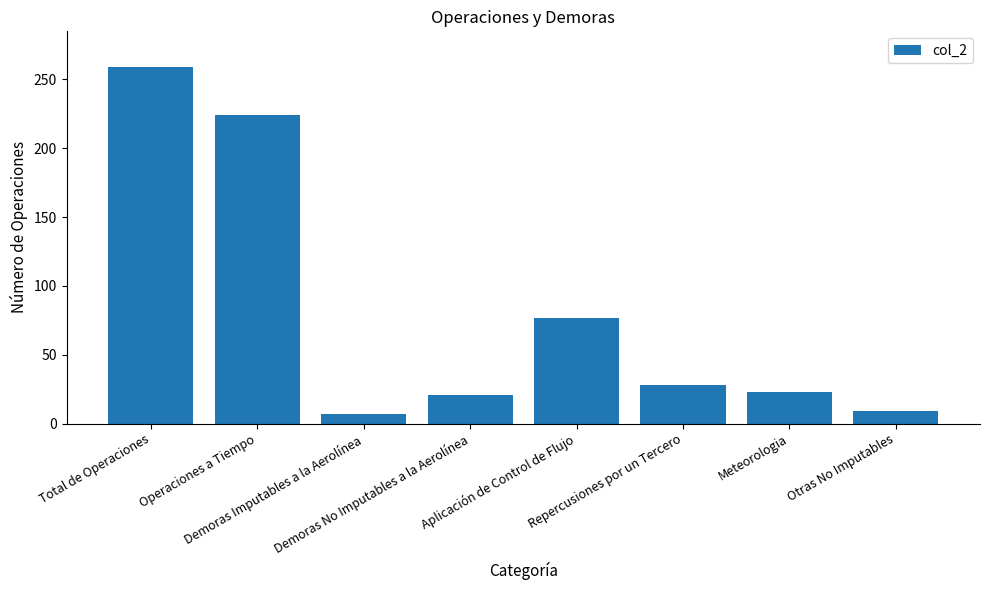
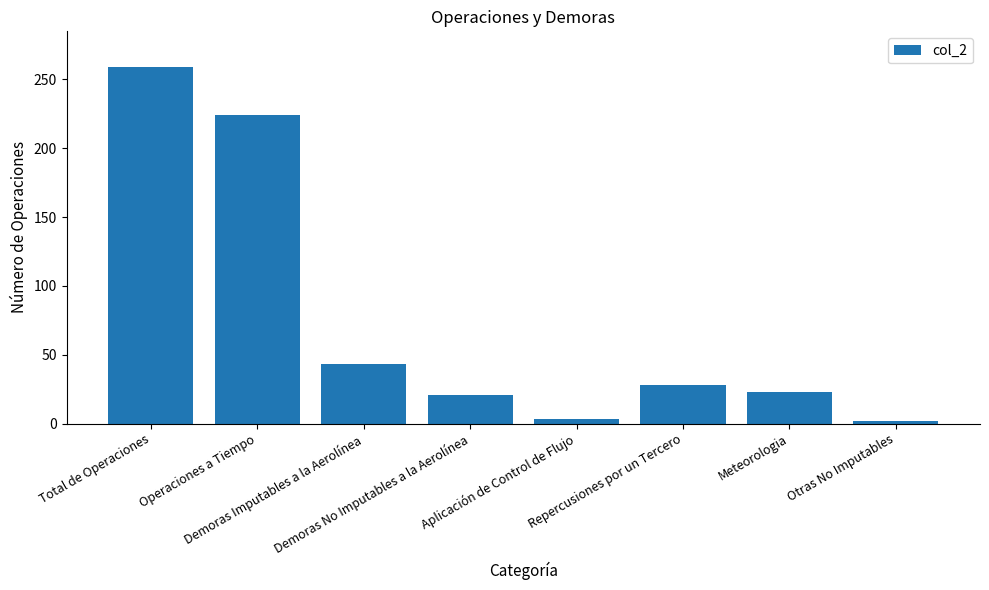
  {
    "Total de Operaciones": 259,
    "Operaciones a Tiempo": 224,
-   "Demoras Imputables a la Aerolínea": 7,
+   "Demoras Imputables a la Aerolínea": 43,
    "Demoras No Imputables a la Aerolínea": 21,
-   "Aplicación de Control de Flujo": 77,
+   "Aplicación de Control de Flujo": 3,
    "Repercusiones por un Tercero": 28,
    "Meteorologia": 23,
-   "Otras No Imputables": 9
+   "Otras No Imputables": 2
  }
